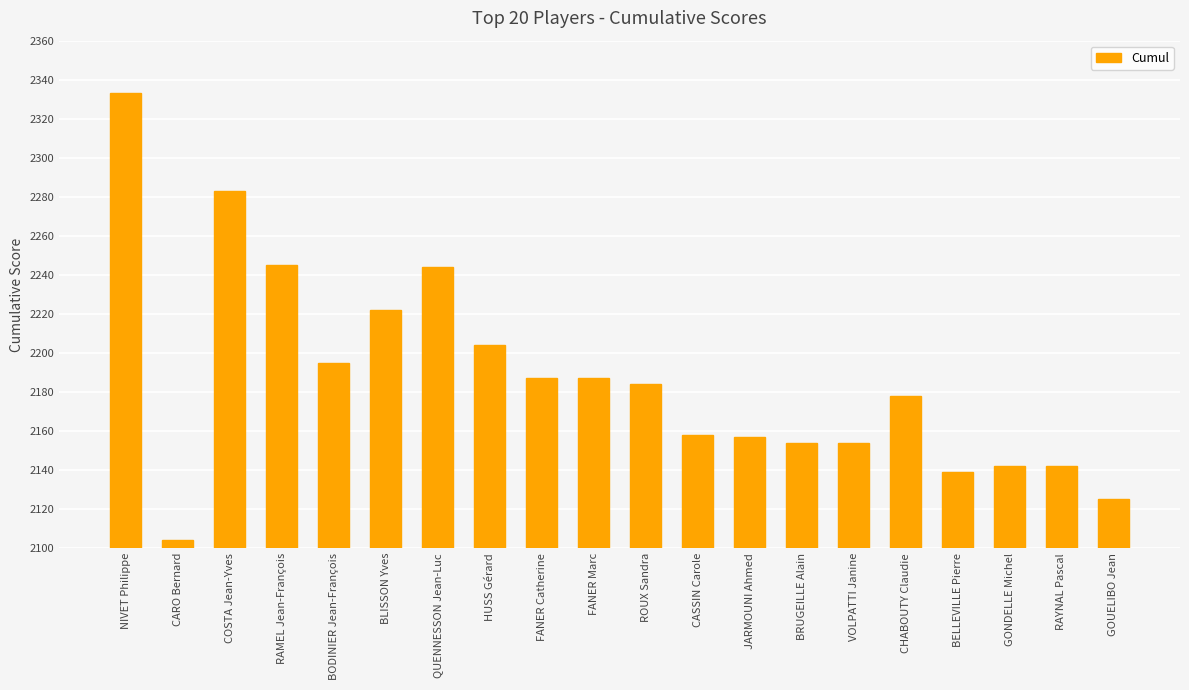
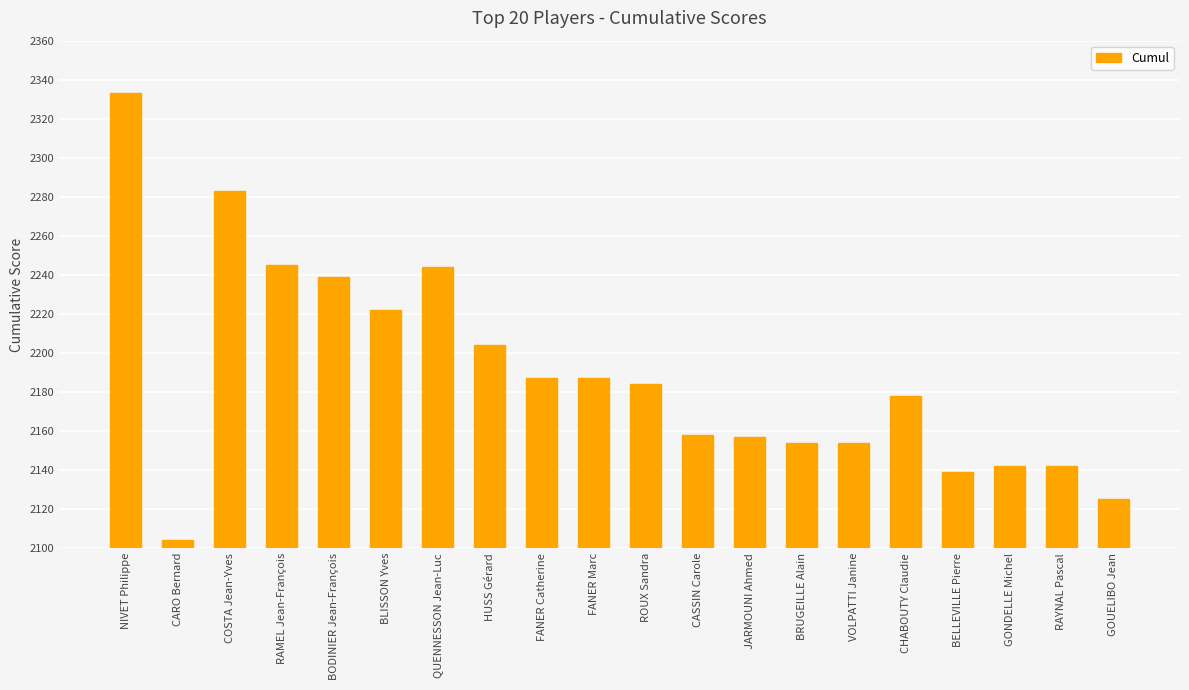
  {
    "NIVET Philippe": 2333,
    "CARO Bernard": 2104,
    "COSTA Jean-Yves": 2283,
    "RAMEL Jean-François": 2245,
-   "BODINIER Jean-François": 2195,
+   "BODINIER Jean-François": 2239,
    "BLISSON Yves": 2222,
    "QUENNESSON Jean-Luc": 2244,
    "HUSS Gérard": 2204,
    "FANER Catherine": 2187,
    "FANER Marc": 2187,
    "ROUX Sandra": 2184,
    "CASSIN Carole": 2158,
    "JARMOUNI Ahmed": 2157,
    "BRUGEILLE Alain": 2154,
    "VOLPATTI Janine": 2154,
    "CHABOUTY Claudie": 2178,
    "BELLEVILLE Pierre": 2139,
    "GONDELLE Michel": 2142,
    "RAYNAL Pascal": 2142,
    "GOUELIBO Jean": 2125
  }
